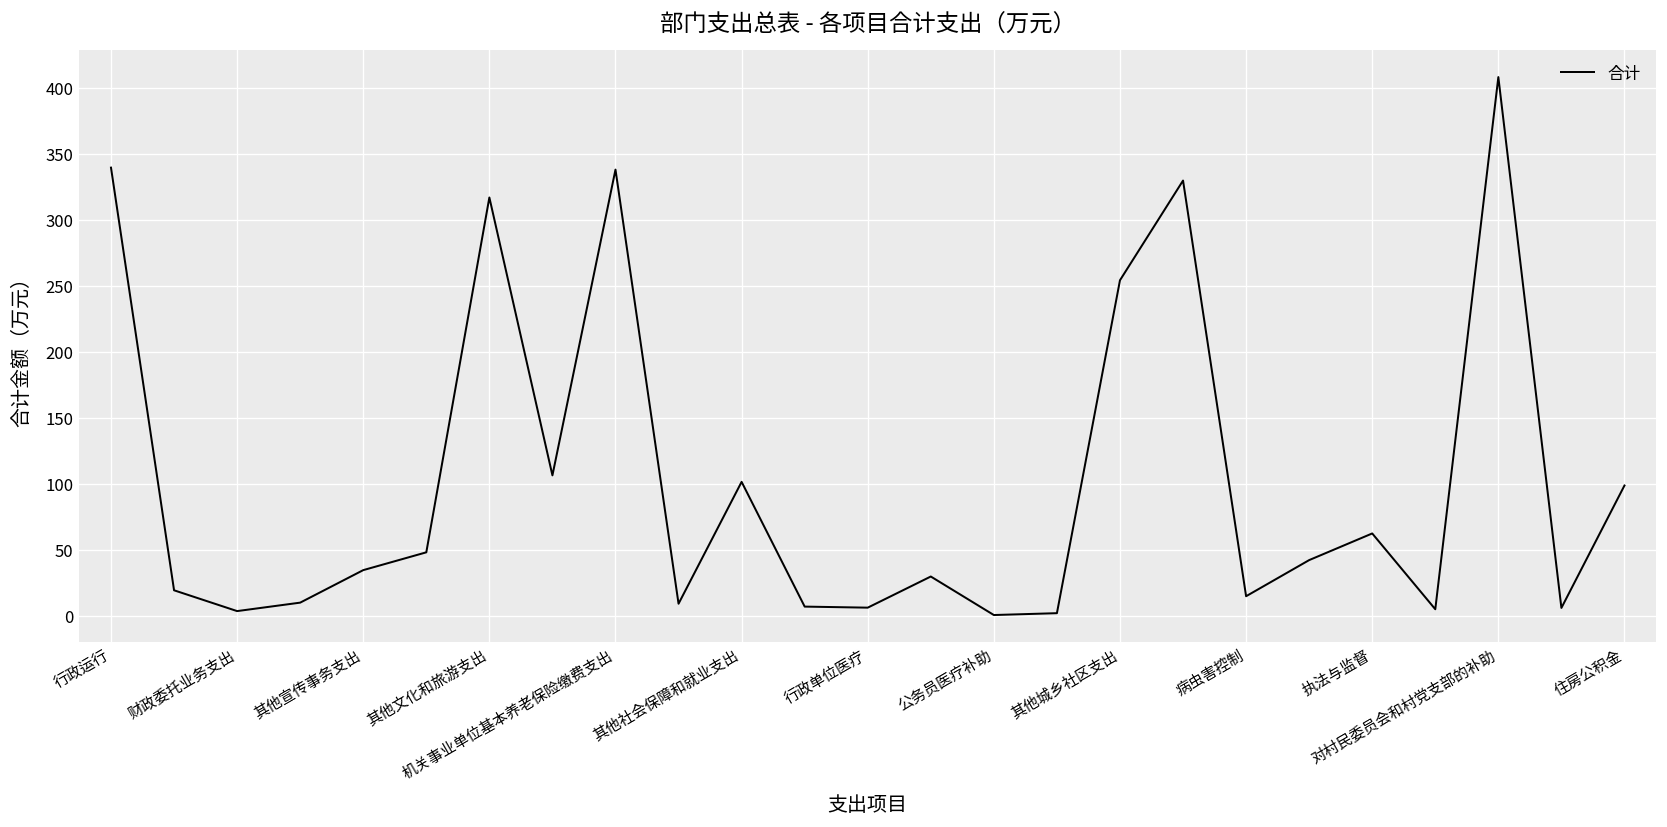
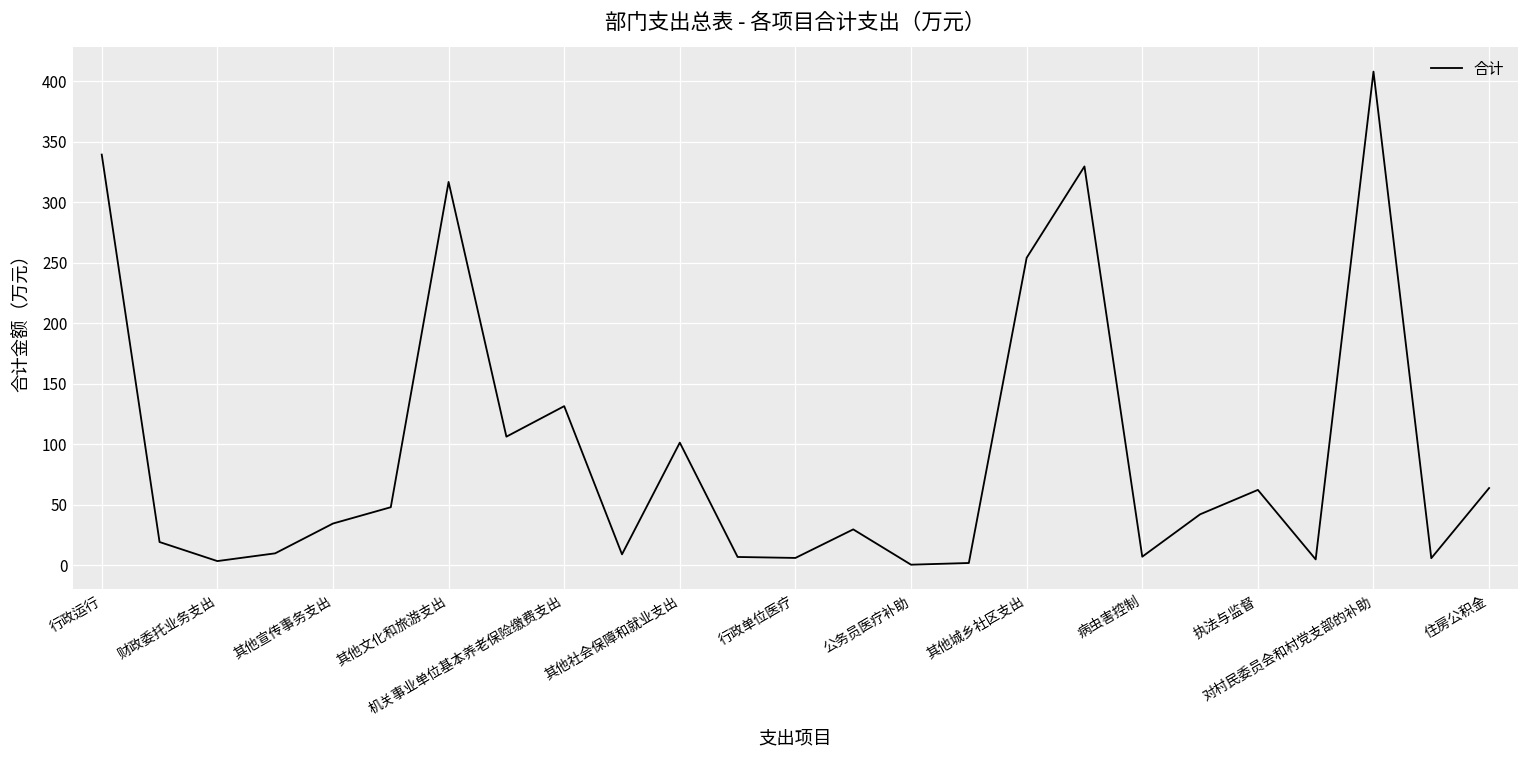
  {
    "行政运行": 339,
    "财政委托业务支出": 4,
    "其他宣传事务支出": 35,
    "其他文化和旅游支出": 317,
-   "机关事业单位基本养老保险缴费支出": 338,
+   "机关事业单位基本养老保险缴费支出": 132,
    "其他社会保障和就业支出": 101,
    "行政单位医疗": 6,
    "公务员医疗补助": 1,
    "其他城乡社区支出": 254,
-   "病虫害控制": 15,
+   "病虫害控制": 7,
    "执法与监督": 62,
    "对村民委员会和村党支部的补助": 408,
-   "住房公积金": 99
+   "住房公积金": 64
  }
